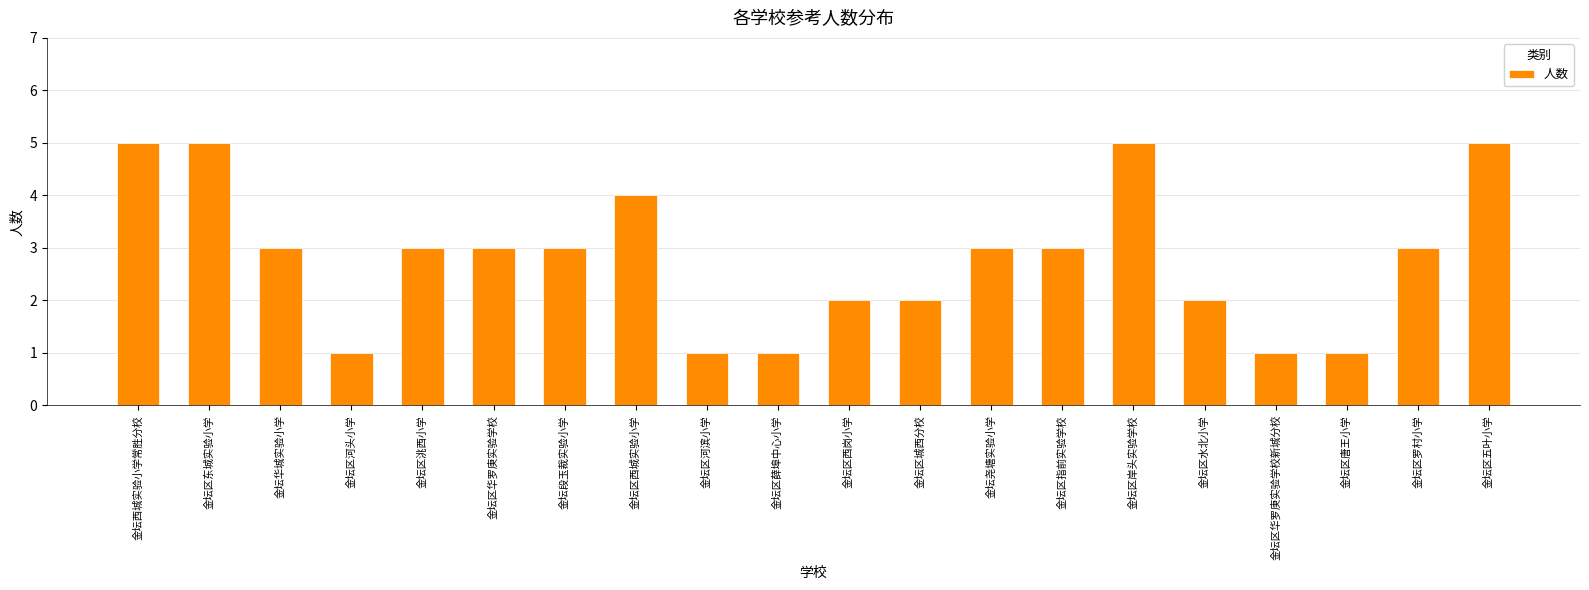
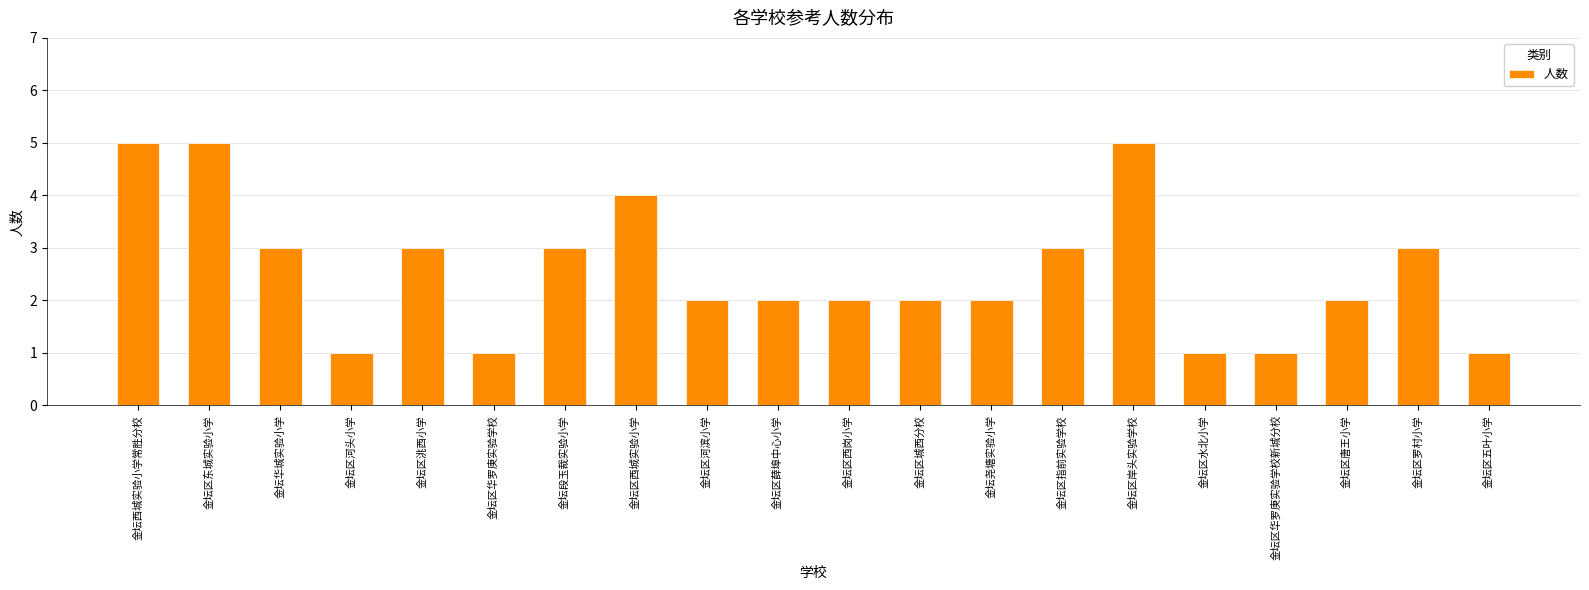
  {
    "金坛西城实验小学常胜分校": 5,
    "金坛区东城实验小学": 5,
    "金坛华城实验小学": 3,
    "金坛区河头小学": 1,
    "金坛区洮西小学": 3,
-   "金坛区华罗庚实验学校": 3,
+   "金坛区华罗庚实验学校": 1,
    "金坛段玉裁实验小学": 3,
    "金坛区西城实验小学": 4,
-   "金坛区河滨小学": 1,
-   "金坛区薛埠中心小学": 1,
+   "金坛区河滨小学": 2,
+   "金坛区薛埠中心小学": 2,
    "金坛区西岗小学": 2,
    "金坛区城西分校": 2,
-   "金坛尧塘实验小学": 3,
+   "金坛尧塘实验小学": 2,
    "金坛区指前实验学校": 3,
    "金坛区岸头实验学校": 5,
-   "金坛区水北小学": 2,
+   "金坛区水北小学": 1,
    "金坛区华罗庚实验学校新城分校": 1,
-   "金坛区唐王小学": 1,
+   "金坛区唐王小学": 2,
    "金坛区罗村小学": 3,
-   "金坛区五叶小学": 5
+   "金坛区五叶小学": 1
  }
